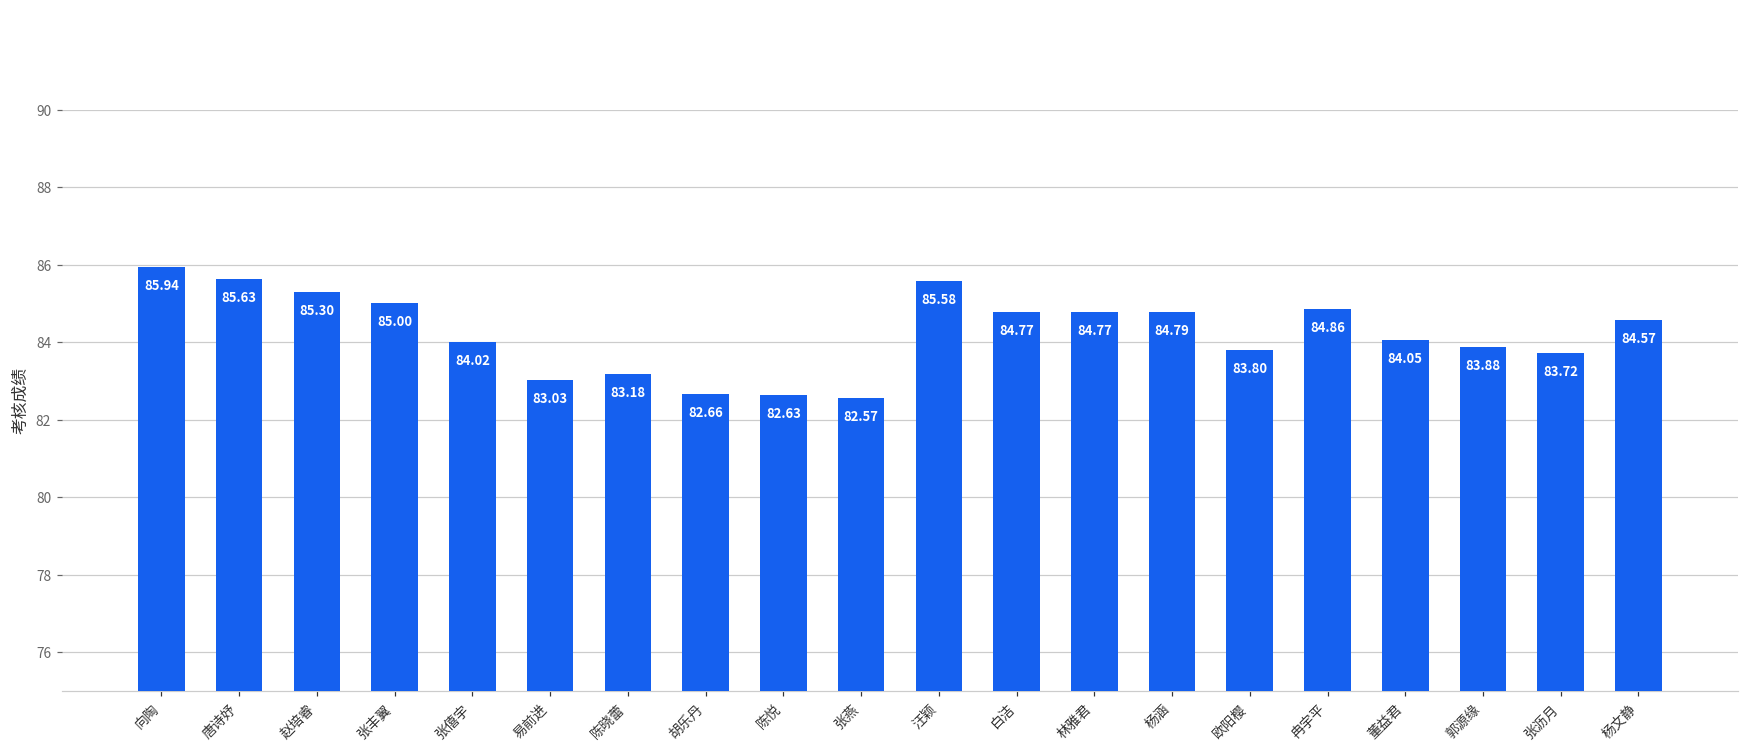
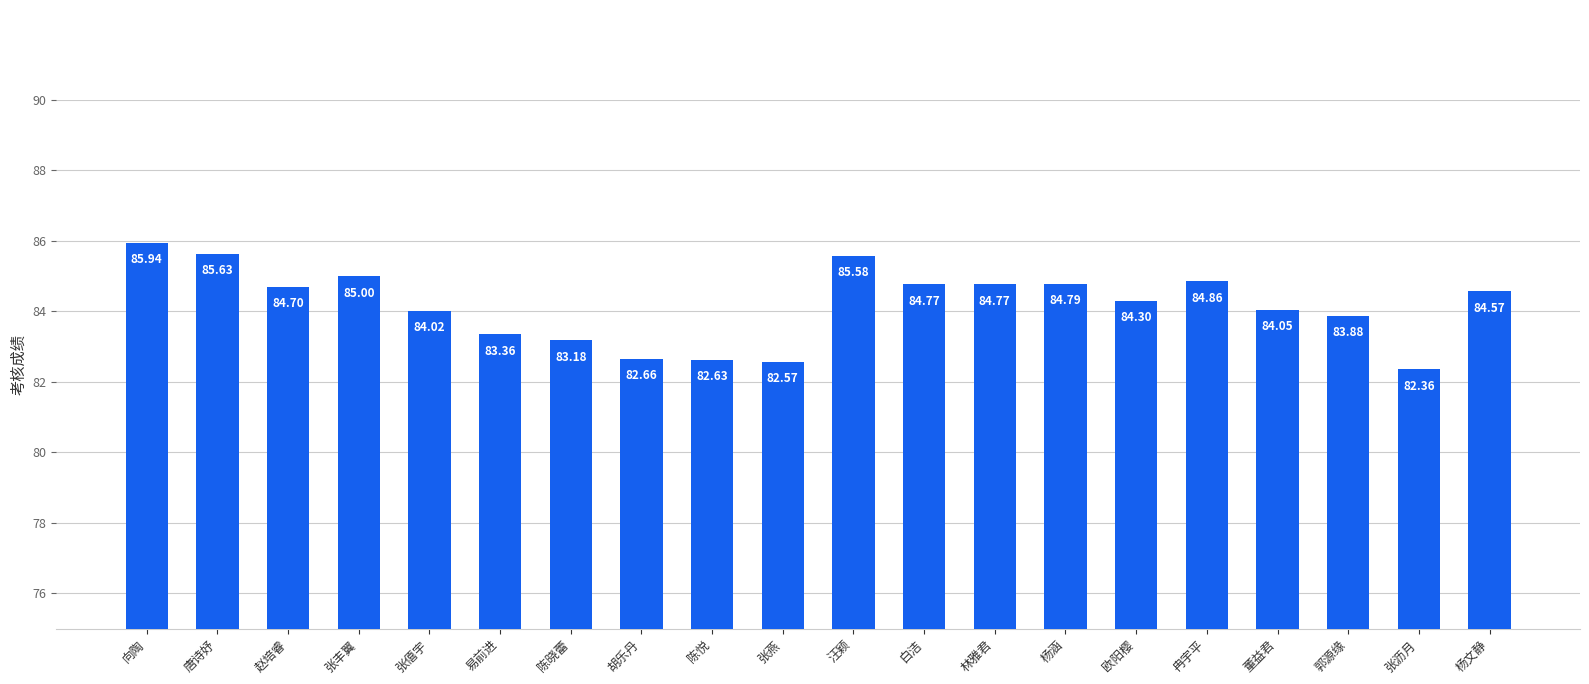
  {
    "向陶": 85.94,
    "唐诗妤": 85.63,
-   "赵培睿": 85.30,
+   "赵培睿": 84.70,
    "张丰翼": 85.00,
    "张僖宇": 84.02,
-   "易前进": 83.03,
+   "易前进": 83.36,
    "陈晓蕾": 83.18,
    "胡乐丹": 82.66,
    "陈悦": 82.63,
    "张燕": 82.57,
    "汪颖": 85.58,
    "白洁": 84.77,
    "林雅君": 84.77,
    "杨涵": 84.79,
-   "欧阳樱": 83.80,
+   "欧阳樱": 84.30,
    "冉宇平": 84.86,
    "董益君": 84.05,
    "郭源缘": 83.88,
-   "张沥月": 83.72,
+   "张沥月": 82.36,
    "杨文静": 84.57
  }
